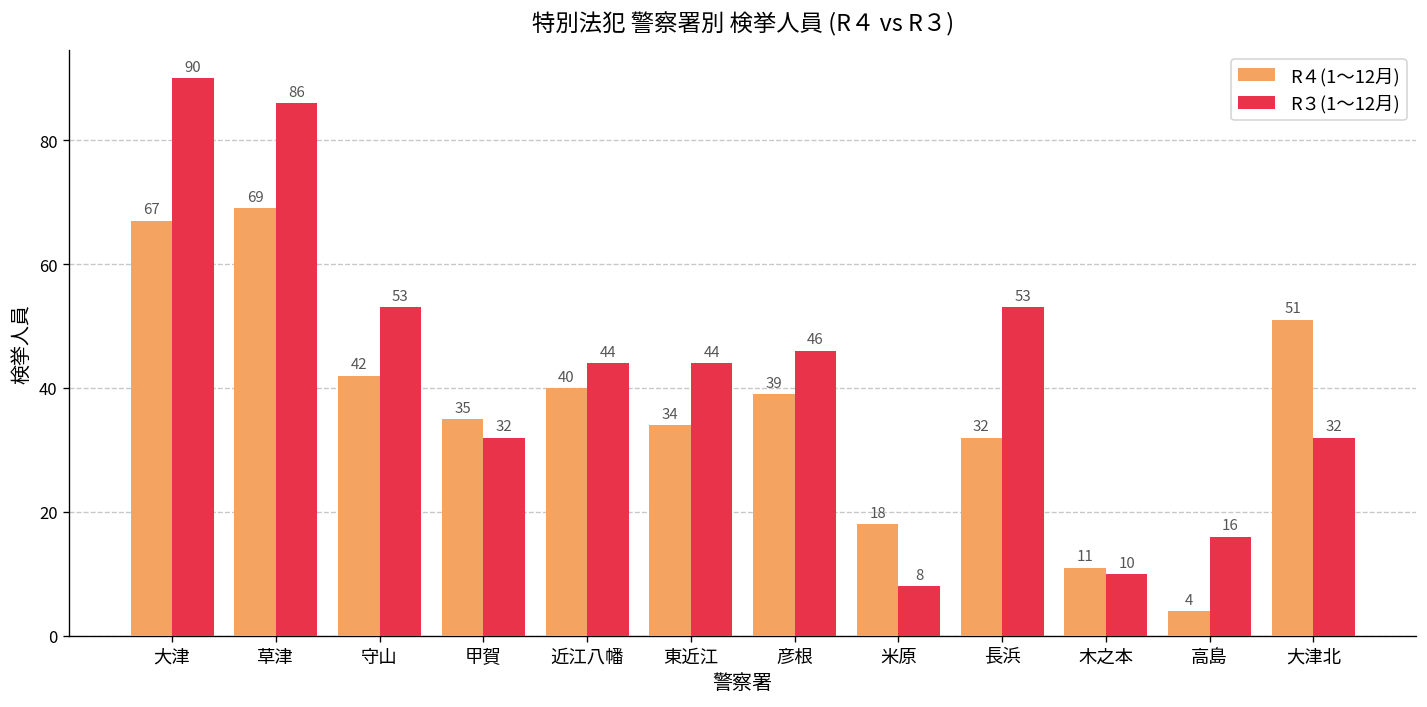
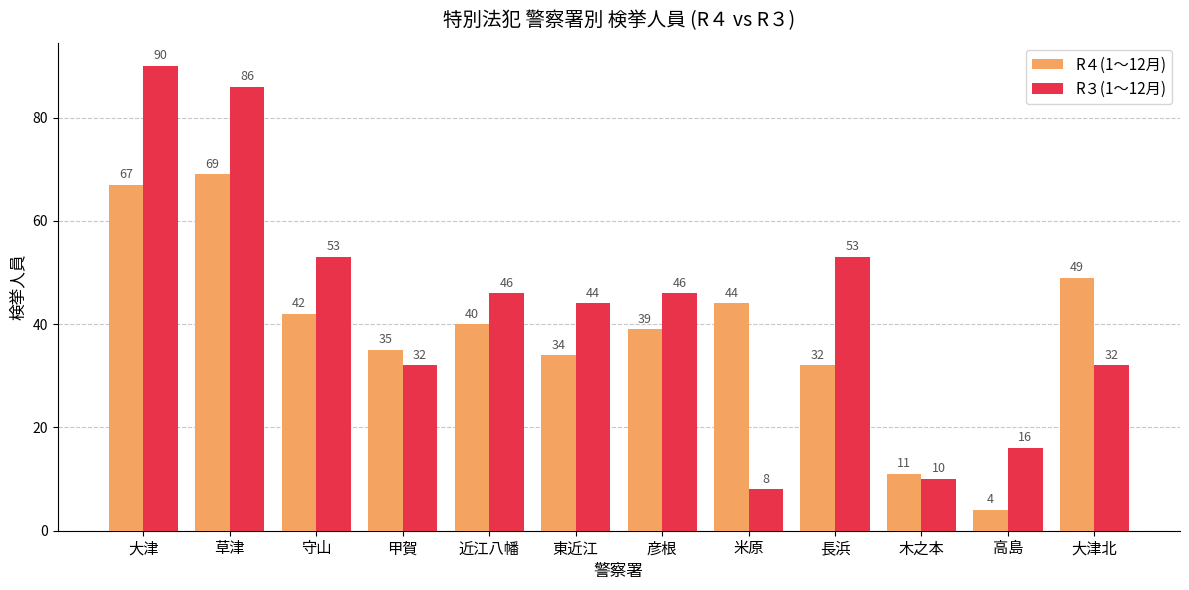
  {
    "R４(1～12月)": {
      "大津": 67,
      "草津": 69,
      "守山": 42,
      "甲賀": 35,
      "近江八幡": 40,
      "東近江": 34,
      "彦根": 39,
-     "米原": 18,
+     "米原": 44,
      "長浜": 32,
      "木之本": 11,
      "高島": 4,
-     "大津北": 51
+     "大津北": 49
    },
    "R３(1～12月)": {
      "大津": 90,
      "草津": 86,
      "守山": 53,
      "甲賀": 32,
-     "近江八幡": 44,
+     "近江八幡": 46,
      "東近江": 44,
      "彦根": 46,
      "米原": 8,
      "長浜": 53,
      "木之本": 10,
      "高島": 16,
      "大津北": 32
    }
  }
